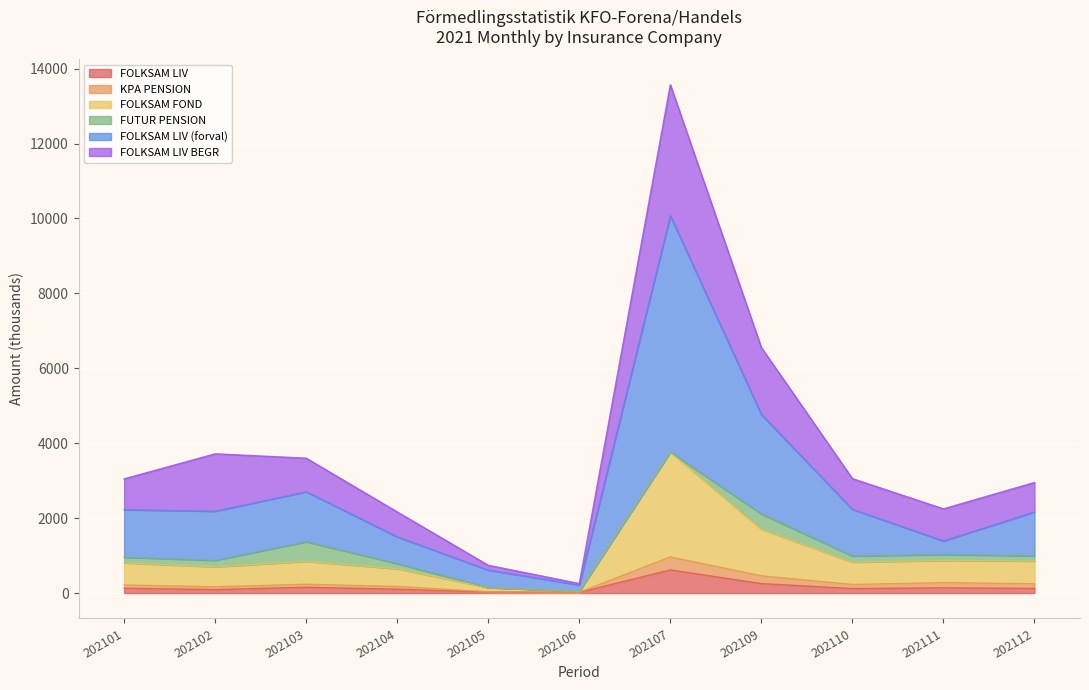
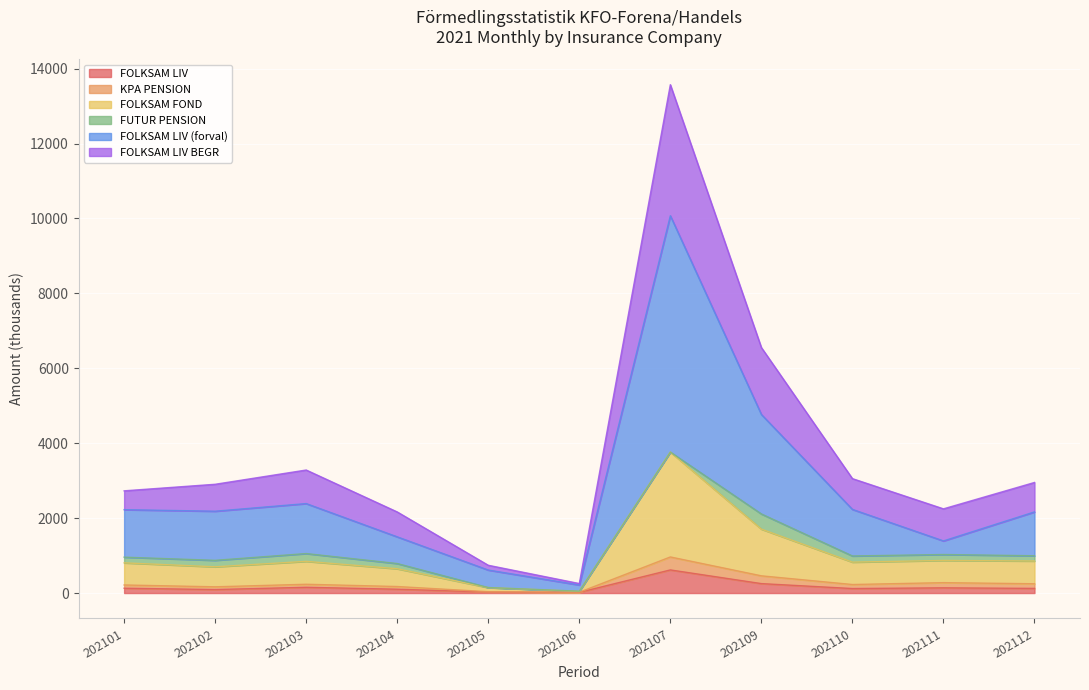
  {
    "FUTUR PENSION": {
      "202101": 200,
      "202102": 200,
-     "202103": 500,
+     "202103": 200,
      "202104": 100,
      "202109": 400,
      "202110": 200,
      "202111": 200,
      "202112": 100
    },
    "FOLKSAM LIV (forval)": {
      "202101": 1300,
      "202102": 1300,
      "202103": 1300,
      "202104": 700,
      "202105": 500,
      "202107": 6300,
      "202109": 2700,
      "202110": 1200,
      "202111": 400,
      "202112": 1200
    },
    "FOLKSAM LIV BEGR": {
-     "202101": 800,
-     "202102": 1500,
+     "202101": 500,
+     "202102": 700,
      "202103": 900,
      "202104": 700,
      "202105": 100,
      "202107": 3500,
      "202109": 1800,
      "202110": 800,
      "202111": 900,
      "202112": 800
    }
  }
